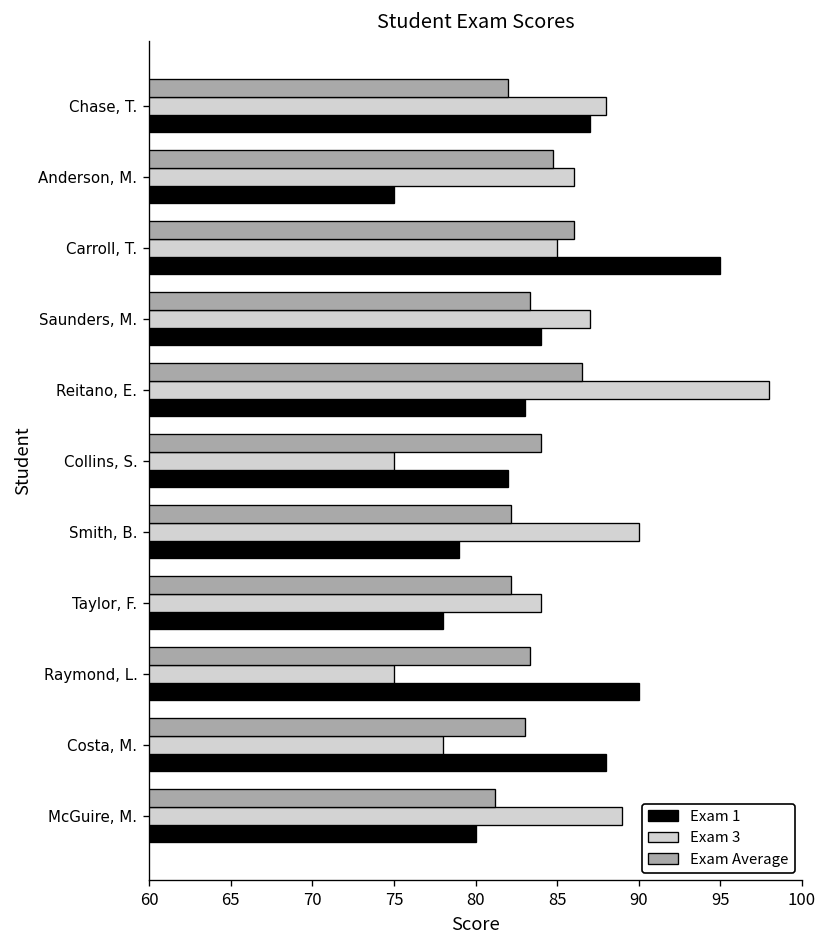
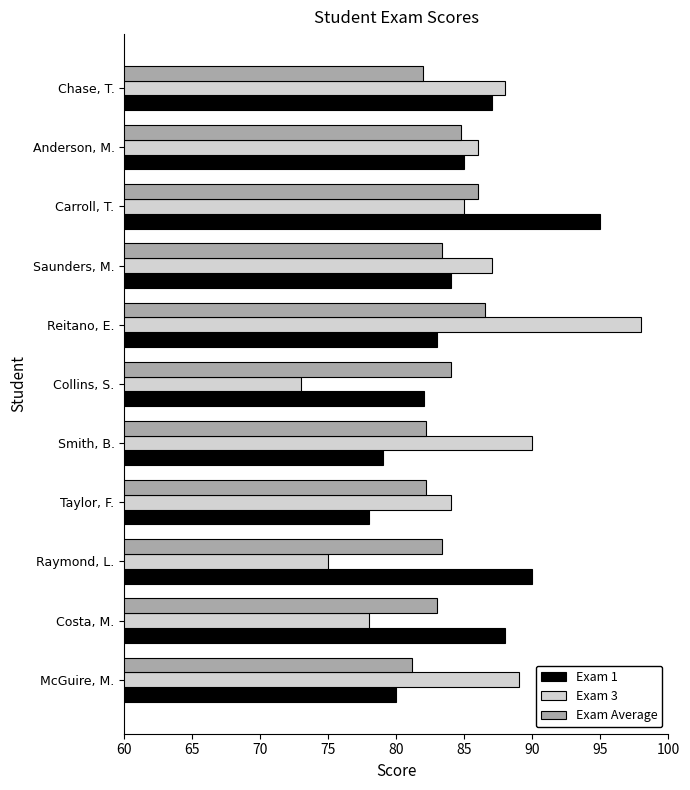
  {
    "Exam 1": {
      "Chase, T.": 87,
-     "Anderson, M.": 75,
+     "Anderson, M.": 85,
      "Carroll, T.": 95,
      "Saunders, M.": 84,
      "Reitano, E.": 83,
      "Collins, S.": 82,
      "Smith, B.": 79,
      "Taylor, F.": 78,
      "Raymond, L.": 90,
      "Costa, M.": 88,
      "McGuire, M.": 80
    },
    "Exam 3": {
      "Chase, T.": 88,
      "Anderson, M.": 86,
      "Carroll, T.": 85,
      "Saunders, M.": 87,
      "Reitano, E.": 98,
-     "Collins, S.": 75,
+     "Collins, S.": 73,
      "Smith, B.": 90,
      "Taylor, F.": 84,
      "Raymond, L.": 75,
      "Costa, M.": 78,
      "McGuire, M.": 89
    },
    "Exam Average": {
      "Chase, T.": 82,
      "Anderson, M.": 84.8,
      "Carroll, T.": 86,
      "Saunders, M.": 83.3,
      "Reitano, E.": 86.5,
      "Collins, S.": 84,
      "Smith, B.": 82,
      "Taylor, F.": 82,
      "Raymond, L.": 83.3,
      "Costa, M.": 83,
      "McGuire, M.": 81
    }
  }
